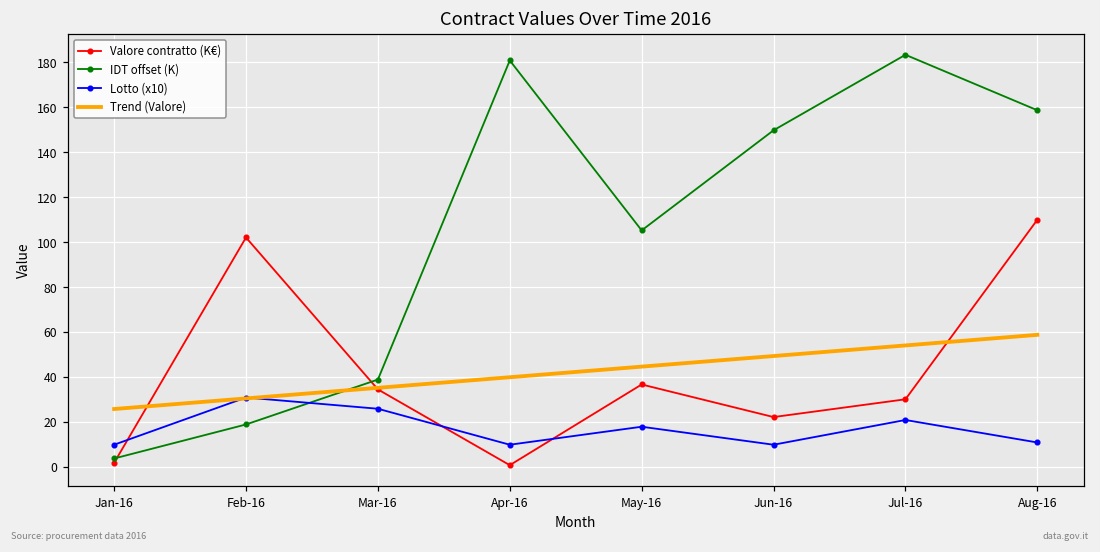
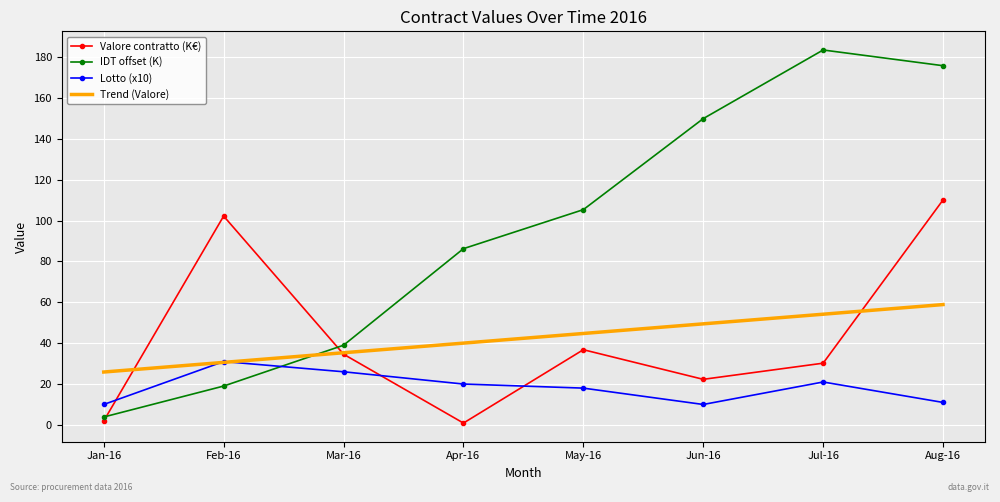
  {
    "Valore contratto (K€)": {
      "Jan-16": 2,
      "Feb-16": 102,
      "Apr-16": 1,
      "May-16": 37,
      "Jun-16": 22,
      "Jul-16": 30,
      "Aug-16": 110
    },
    "IDT offset (K)": {
      "Jan-16": 4,
      "Feb-16": 19,
      "Mar-16": 39,
-     "Apr-16": 181,
+     "Apr-16": 86,
      "May-16": 105,
      "Jun-16": 150,
      "Jul-16": 183,
-     "Aug-16": 159
+     "Aug-16": 176
    },
    "Lotto (x10)": {
      "Jan-16": 10,
      "Mar-16": 26,
-     "Apr-16": 10,
+     "Apr-16": 20,
      "May-16": 18,
      "Jun-16": 10,
      "Jul-16": 21,
      "Aug-16": 11
    },
    "Trend (Valore)": {
      "Jan-16": 26,
      "Apr-16": 40,
      "May-16": 45,
      "Jun-16": 49,
      "Jul-16": 54,
      "Aug-16": 59
    }
  }
